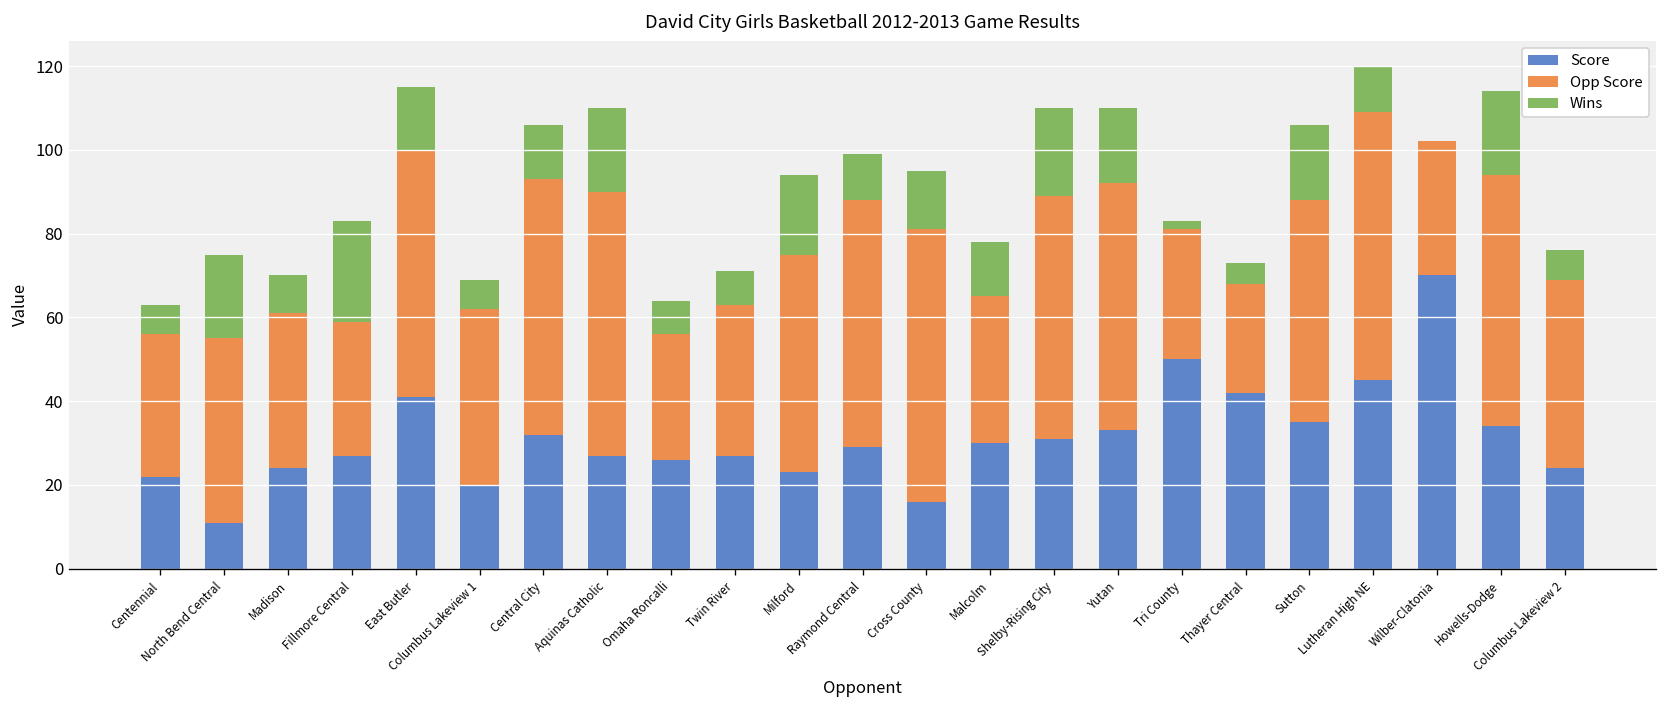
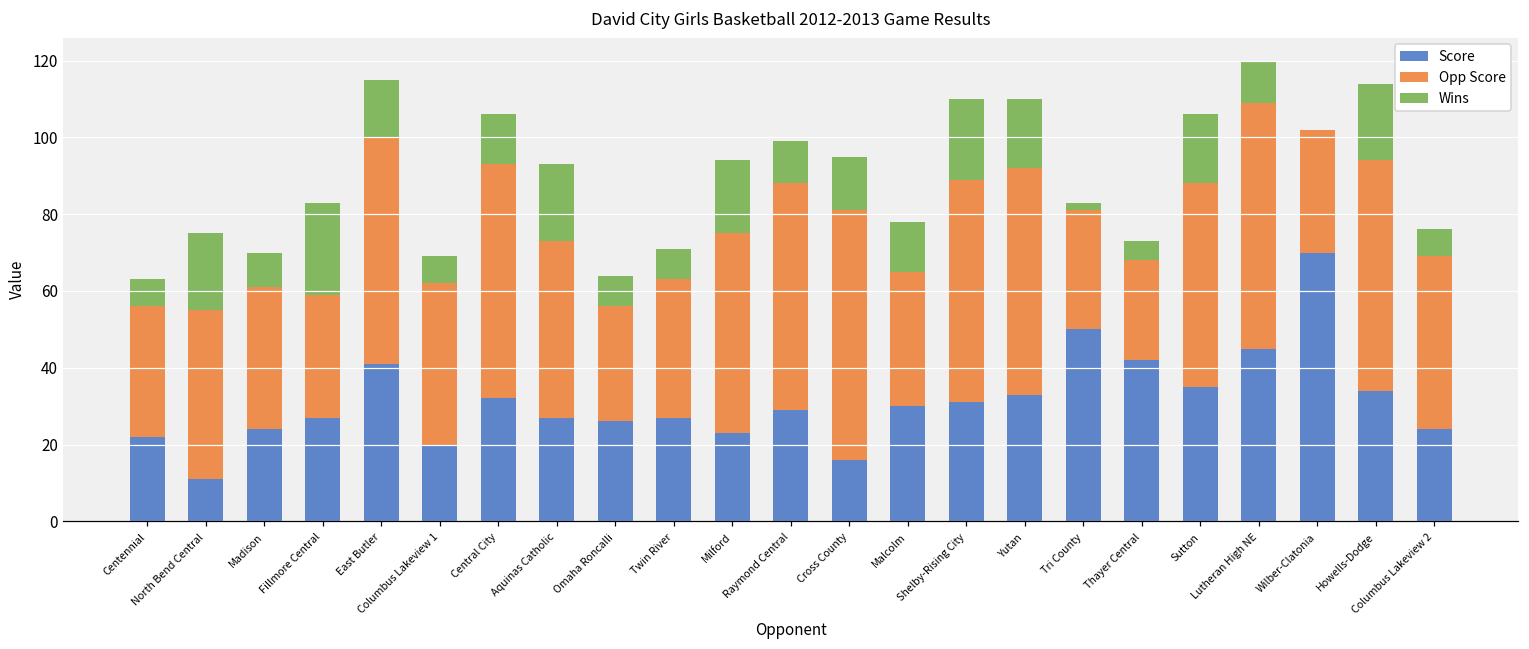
  {
    "Score": {
      "Centennial": 22,
      "North Bend Central": 11,
      "Madison": 24,
      "Fillmore Central": 27,
      "East Butler": 41,
      "Columbus Lakeview 1": 20,
      "Central City": 32,
      "Aquinas Catholic": 27,
      "Omaha Roncalli": 26,
      "Twin River": 27,
      "Milford": 23,
      "Raymond Central": 29,
      "Cross County": 16,
      "Malcolm": 30,
      "Shelby-Rising City": 31,
      "Yutan": 33,
      "Tri County": 50,
      "Thayer Central": 42,
      "Sutton": 35,
      "Lutheran High NE": 45,
      "Wilber-Clatonia": 70,
      "Howells-Dodge": 34,
      "Columbus Lakeview 2": 24
    },
    "Opp Score": {
      "Centennial": 34,
      "North Bend Central": 44,
      "Madison": 37,
      "Fillmore Central": 32,
      "East Butler": 59,
      "Columbus Lakeview 1": 42,
      "Central City": 61,
-     "Aquinas Catholic": 63,
+     "Aquinas Catholic": 46,
      "Omaha Roncalli": 30,
      "Twin River": 36,
      "Milford": 52,
      "Raymond Central": 59,
      "Cross County": 65,
      "Malcolm": 35,
      "Shelby-Rising City": 58,
      "Yutan": 59,
      "Tri County": 31,
      "Thayer Central": 26,
      "Sutton": 53,
      "Lutheran High NE": 64,
      "Wilber-Clatonia": 32,
      "Howells-Dodge": 60,
      "Columbus Lakeview 2": 45
    },
    "Wins": {
      "Centennial": 7,
      "North Bend Central": 20,
      "Madison": 9,
      "Fillmore Central": 24,
      "East Butler": 15,
      "Columbus Lakeview 1": 7,
      "Central City": 13,
      "Aquinas Catholic": 20,
      "Omaha Roncalli": 8,
      "Twin River": 8,
      "Milford": 19,
      "Raymond Central": 11,
      "Cross County": 14,
      "Malcolm": 13,
      "Shelby-Rising City": 21,
      "Yutan": 18,
      "Tri County": 2,
      "Thayer Central": 5,
      "Sutton": 18,
      "Lutheran High NE": 11,
      "Wilber-Clatonia": 0,
      "Howells-Dodge": 20,
      "Columbus Lakeview 2": 7
    }
  }
